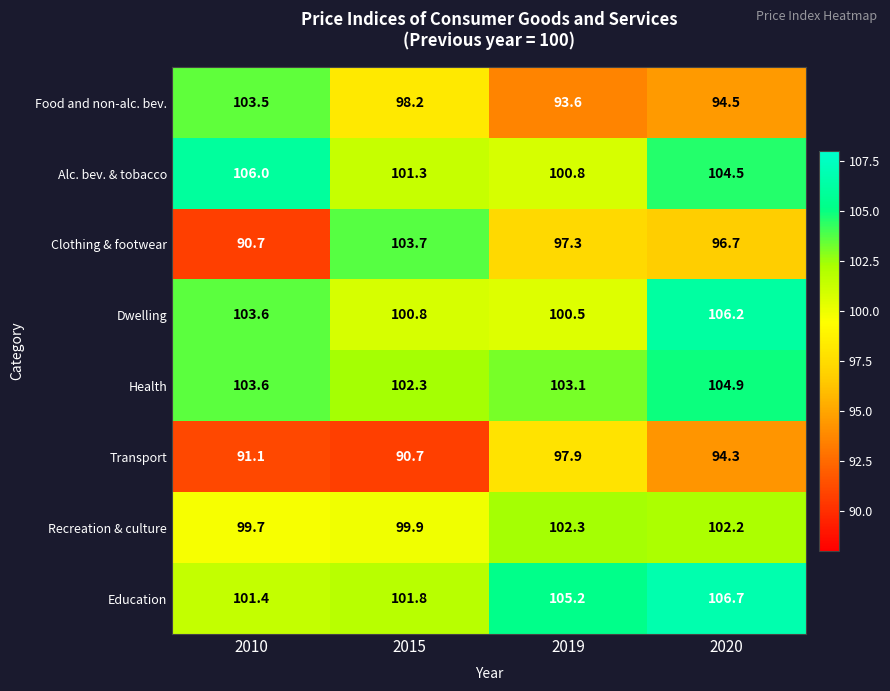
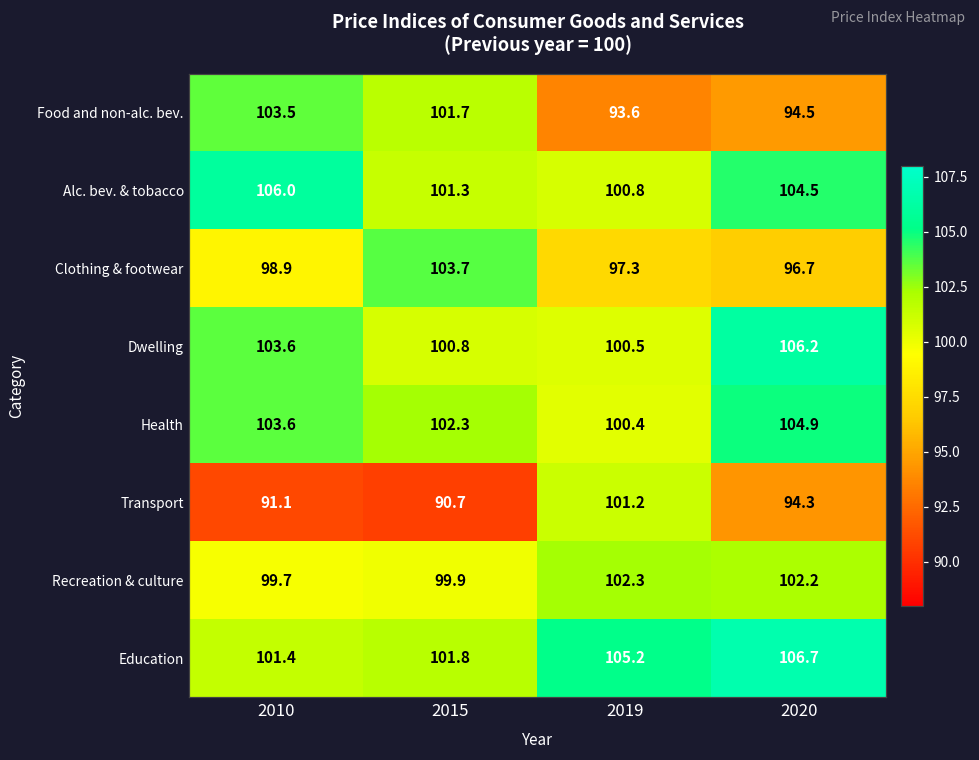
  {
    "Food and non-alc. bev.": {
      "2010": 103.5,
-     "2015": 98.2,
+     "2015": 101.7,
      "2019": 93.6,
      "2020": 94.5
    },
    "Alc. bev. & tobacco": {
      "2010": 106.0,
      "2015": 101.3,
      "2019": 100.8,
      "2020": 104.5
    },
    "Clothing & footwear": {
-     "2010": 90.7,
+     "2010": 98.9,
      "2015": 103.7,
      "2019": 97.3,
      "2020": 96.7
    },
    "Dwelling": {
      "2010": 103.6,
      "2015": 100.8,
      "2019": 100.5,
      "2020": 106.2
    },
    "Health": {
      "2010": 103.6,
      "2015": 102.3,
-     "2019": 103.1,
+     "2019": 100.4,
      "2020": 104.9
    },
    "Transport": {
      "2010": 91.1,
      "2015": 90.7,
-     "2019": 97.9,
+     "2019": 101.2,
      "2020": 94.3
    },
    "Recreation & culture": {
      "2010": 99.7,
      "2015": 99.9,
      "2019": 102.3,
      "2020": 102.2
    },
    "Education": {
      "2010": 101.4,
      "2015": 101.8,
      "2019": 105.2,
      "2020": 106.7
    }
  }
